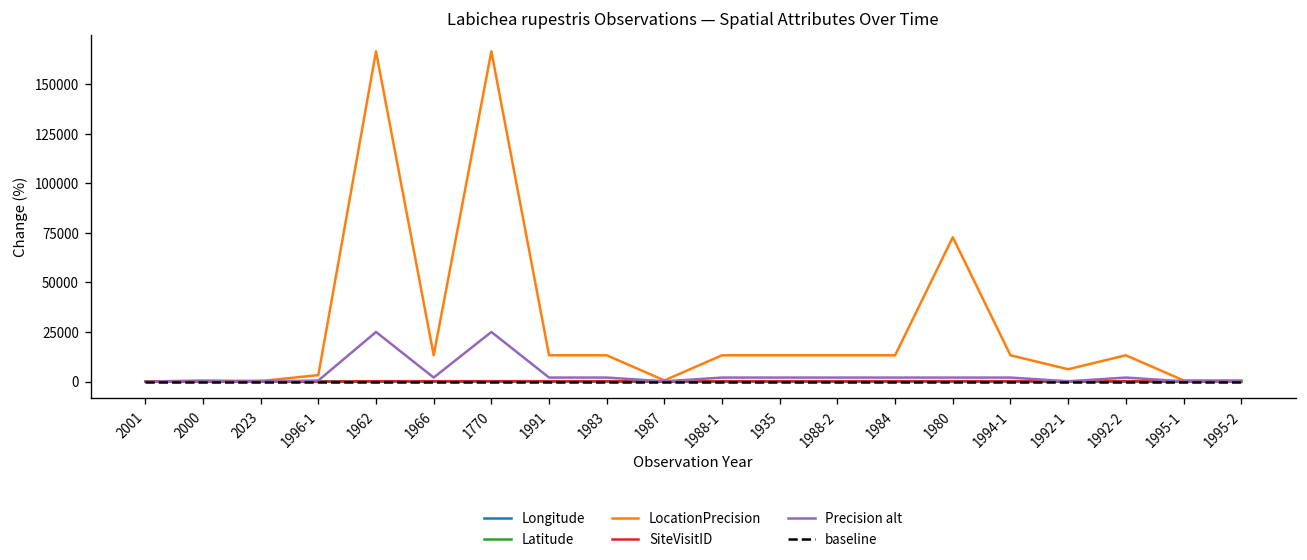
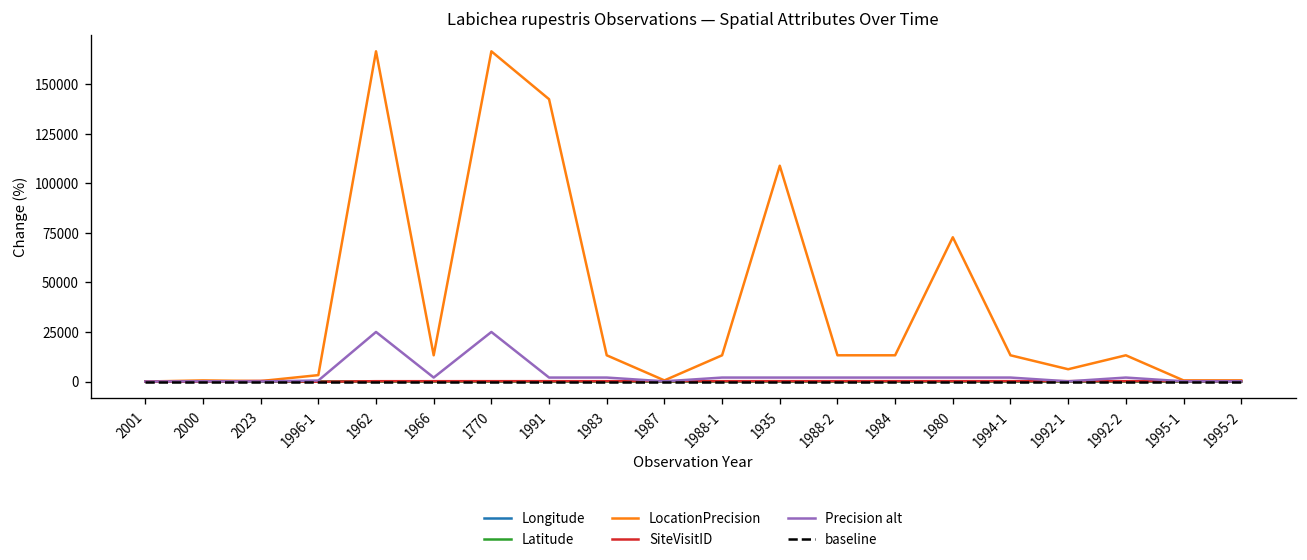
  {
    "baseline": {
      "1962": 0,
      "1966": 0,
      "1770": 0,
      "1991": 0,
      "1983": 0,
      "1988-1": 0,
      "1935": 0,
      "1988-2": 0,
      "1984": 0,
      "1980": 0,
      "1994-1": 0,
      "1992-2": 0
    },
    "LocationPrecision": {
      "1996-1": 3000,
      "1962": 167000,
      "1966": 13000,
      "1770": 167000,
-     "1991": 13000,
+     "1991": 142000,
      "1983": 13000,
      "1988-1": 13000,
-     "1935": 13000,
+     "1935": 109000,
      "1988-2": 13000,
      "1984": 13000,
      "1980": 73000,
      "1994-1": 13000,
      "1992-1": 6000,
      "1992-2": 13000
    },
    "Precision alt": {
      "1962": 25000,
      "1966": 2000,
      "1770": 25000,
      "1991": 2000,
      "1983": 2000,
      "1988-1": 2000,
      "1935": 2000,
      "1988-2": 2000,
      "1984": 2000,
      "1980": 2000,
      "1994-1": 2000,
      "1992-2": 2000
    }
  }
